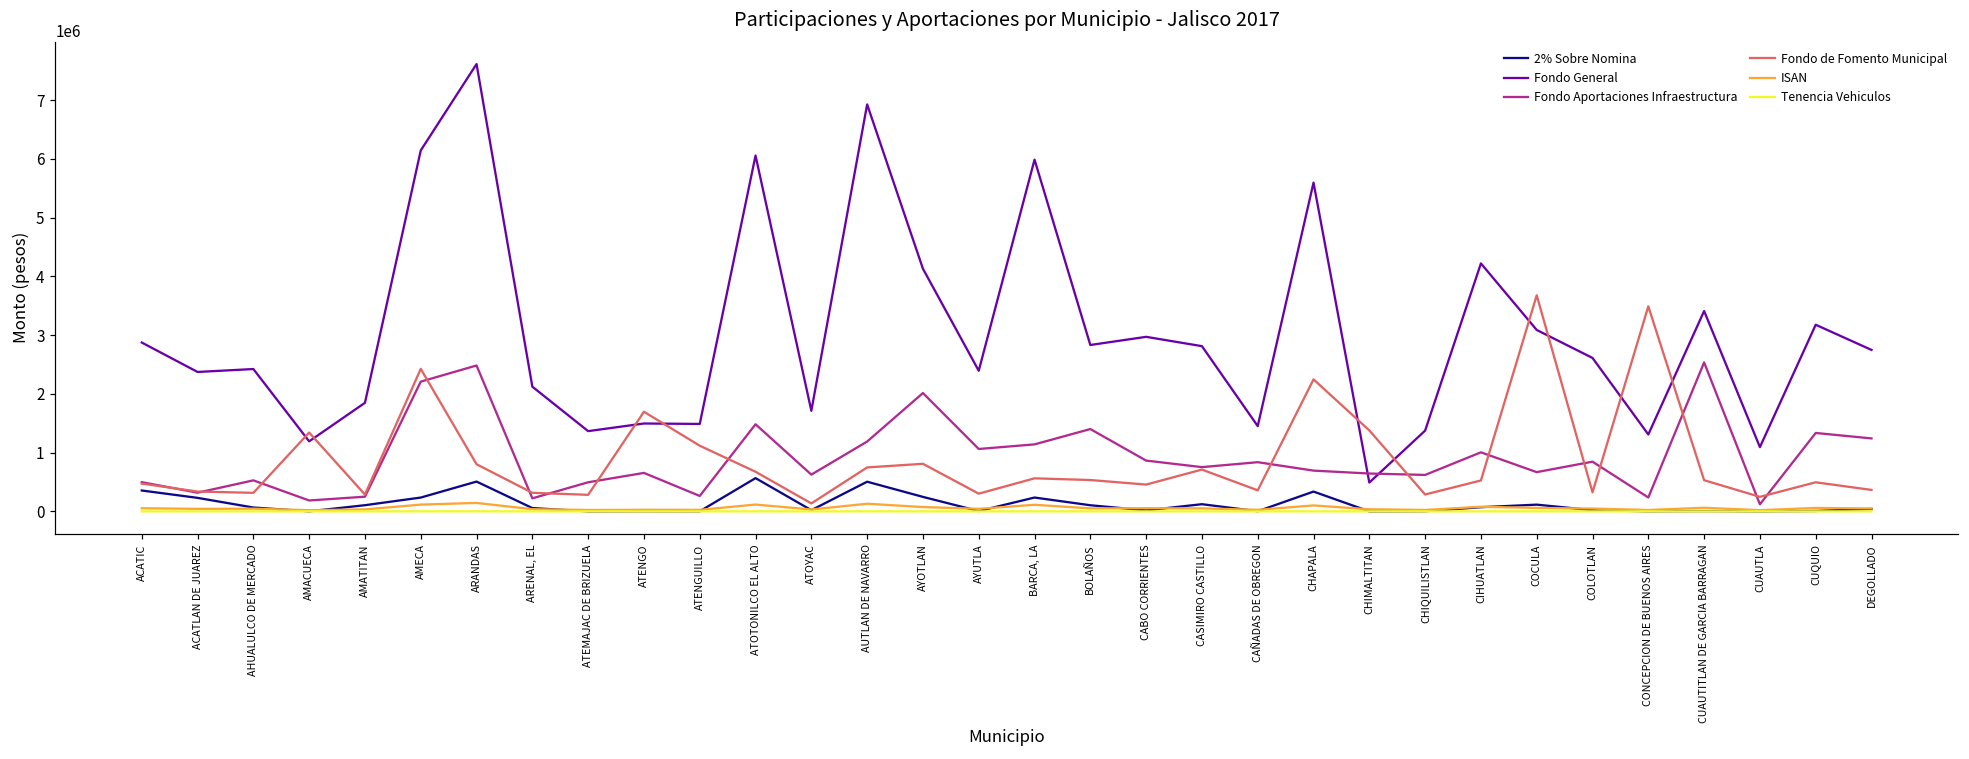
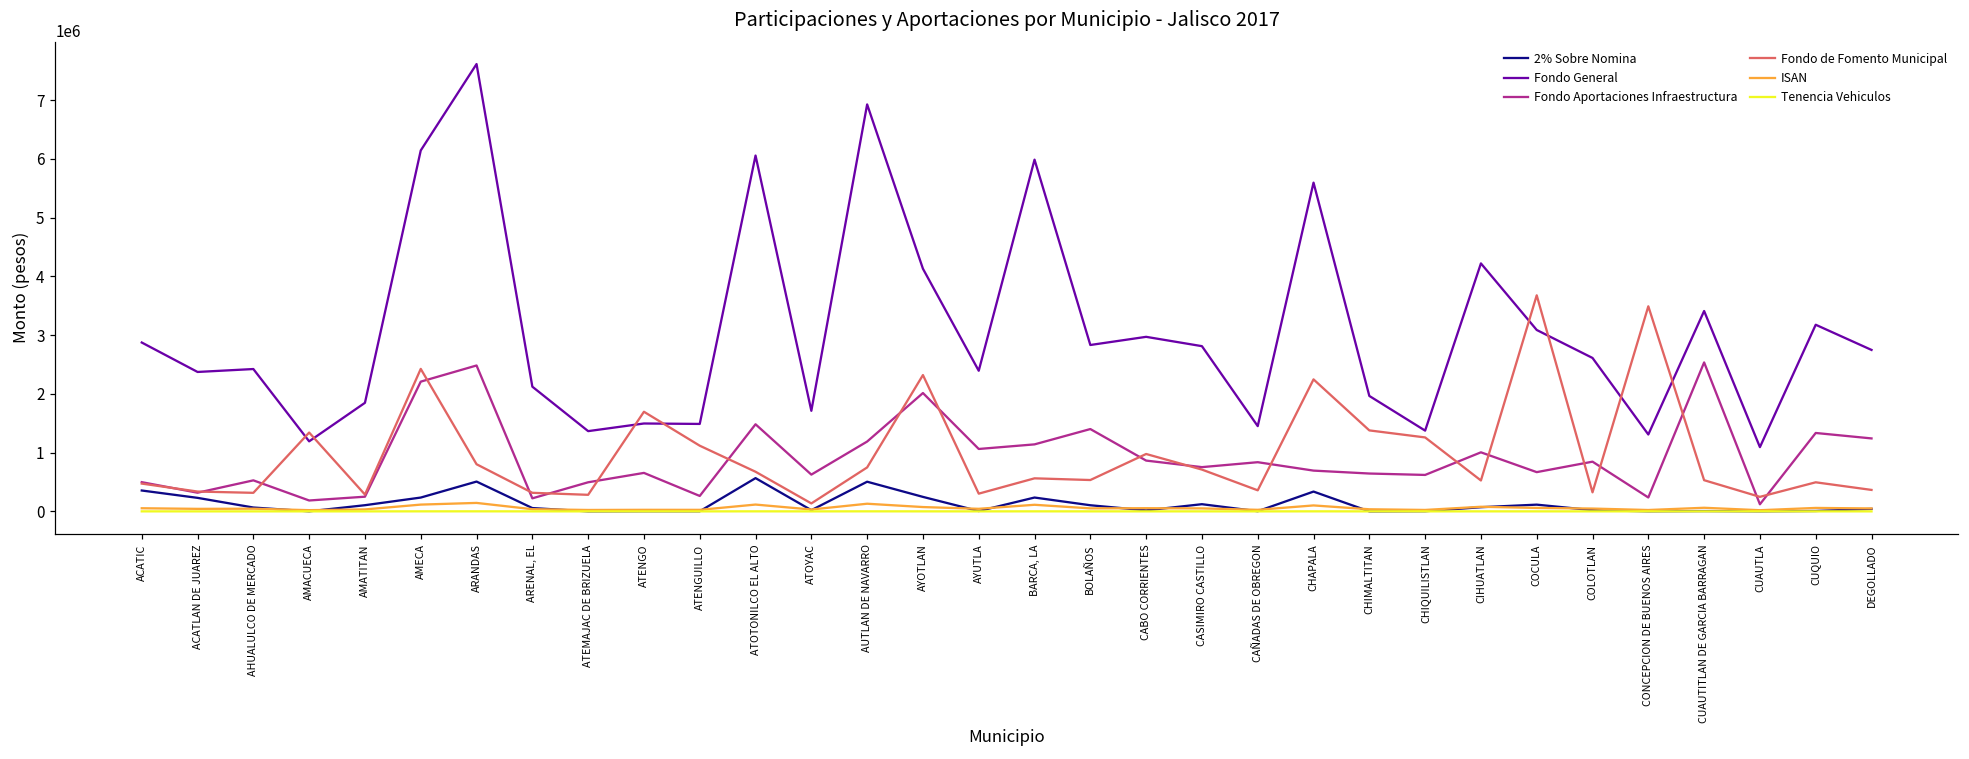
  {
    "2% Sobre Nomina": {
      "ACATIC": 400000,
      "ACATLAN DE JUAREZ": 200000,
      "AMATITAN": 100000,
      "AMECA": 200000,
      "ARANDAS": 500000,
      "ATOTONILCO EL ALTO": 600000,
      "AUTLAN DE NAVARRO": 500000,
      "AYOTLAN": 200000,
      "BARCA, LA": 200000,
      "BOLAÑOS": 100000,
      "CASIMIRO CASTILLO": 100000,
      "CHAPALA": 300000,
      "COCULA": 100000
    },
    "Fondo General": {
      "ACATIC": 2900000,
      "ACATLAN DE JUAREZ": 2400000,
      "AHUALULCO DE MERCADO": 2400000,
      "AMACUECA": 1200000,
      "AMATITAN": 1800000,
      "AMECA": 6100000,
      "ARANDAS": 7600000,
      "ARENAL, EL": 2100000,
      "ATEMAJAC DE BRIZUELA": 1400000,
      "ATENGO": 1500000,
      "ATENGUILLO": 1500000,
      "ATOTONILCO EL ALTO": 6100000,
      "ATOYAC": 1700000,
      "AUTLAN DE NAVARRO": 6900000,
      "AYOTLAN": 4100000,
      "AYUTLA": 2400000,
      "BARCA, LA": 6000000,
      "BOLAÑOS": 2800000,
      "CABO CORRIENTES": 3000000,
      "CASIMIRO CASTILLO": 2800000,
      "CAÑADAS DE OBREGON": 1500000,
      "CHAPALA": 5600000,
-     "CHIMALTITAN": 500000,
+     "CHIMALTITAN": 2000000,
      "CHIQUILISTLAN": 1400000,
      "CIHUATLAN": 4200000,
      "COCULA": 3100000,
      "COLOTLAN": 2600000,
      "CONCEPCION DE BUENOS AIRES": 1300000,
      "CUAUTITLAN DE GARCIA BARRAGAN": 3400000,
      "CUAUTLA": 1100000,
      "CUQUIO": 3200000,
      "DEGOLLADO": 2700000
    },
    "Fondo Aportaciones Infraestructura": {
      "AHUALULCO DE MERCADO": 500000,
      "AMACUECA": 200000,
      "AMECA": 2200000,
      "ARANDAS": 2500000,
      "ARENAL, EL": 200000,
      "ATEMAJAC DE BRIZUELA": 500000,
      "ATENGO": 700000,
      "ATENGUILLO": 300000,
      "ATOTONILCO EL ALTO": 1500000,
      "ATOYAC": 600000,
      "AUTLAN DE NAVARRO": 1200000,
      "AYOTLAN": 2000000,
      "AYUTLA": 1100000,
      "BARCA, LA": 1100000,
      "BOLAÑOS": 1400000,
      "CABO CORRIENTES": 900000,
      "CAÑADAS DE OBREGON": 800000,
      "CHAPALA": 700000,
      "CHIMALTITAN": 600000,
      "CHIQUILISTLAN": 600000,
      "CIHUATLAN": 1000000,
      "COCULA": 700000,
      "COLOTLAN": 800000,
      "CONCEPCION DE BUENOS AIRES": 200000,
      "CUAUTITLAN DE GARCIA BARRAGAN": 2500000,
      "CUAUTLA": 100000,
      "CUQUIO": 1300000,
      "DEGOLLADO": 1200000
    },
    "Fondo de Fomento Municipal": {
      "AHUALULCO DE MERCADO": 300000,
      "AMACUECA": 1300000,
      "AMECA": 2400000,
      "ARANDAS": 800000,
      "ARENAL, EL": 300000,
      "ATEMAJAC DE BRIZUELA": 300000,
      "ATENGO": 1700000,
      "ATENGUILLO": 1100000,
      "ATOTONILCO EL ALTO": 700000,
      "ATOYAC": 100000,
      "AUTLAN DE NAVARRO": 700000,
-     "AYOTLAN": 800000,
+     "AYOTLAN": 2300000,
      "AYUTLA": 300000,
      "BARCA, LA": 600000,
      "BOLAÑOS": 500000,
-     "CABO CORRIENTES": 500000,
+     "CABO CORRIENTES": 1000000,
      "CAÑADAS DE OBREGON": 400000,
      "CHAPALA": 2200000,
      "CHIMALTITAN": 1400000,
-     "CHIQUILISTLAN": 300000,
+     "CHIQUILISTLAN": 1300000,
      "CIHUATLAN": 500000,
      "COCULA": 3700000,
      "COLOTLAN": 300000,
      "CONCEPCION DE BUENOS AIRES": 3500000,
      "CUAUTITLAN DE GARCIA BARRAGAN": 500000,
      "CUAUTLA": 200000,
      "CUQUIO": 500000,
      "DEGOLLADO": 400000
    },
    "ISAN": {
      "ACATIC": 100000,
      "AMECA": 100000,
      "ARANDAS": 100000,
      "ATOTONILCO EL ALTO": 100000,
      "AUTLAN DE NAVARRO": 100000,
      "AYOTLAN": 100000,
      "BARCA, LA": 100000,
      "BOLAÑOS": 100000,
      "CASIMIRO CASTILLO": 100000,
      "CHAPALA": 100000,
      "COCULA": 100000,
      "CUAUTITLAN DE GARCIA BARRAGAN": 100000,
      "CUQUIO": 100000
    },
    "Tenencia Vehiculos": {
      "ACATIC": 0,
      "AMECA": 0,
      "ARANDAS": 0,
      "ATOTONILCO EL ALTO": 0,
      "AUTLAN DE NAVARRO": 0,
      "AYOTLAN": 0,
      "BARCA, LA": 0,
      "BOLAÑOS": 0,
      "CASIMIRO CASTILLO": 0,
      "CHAPALA": 0,
      "CIHUATLAN": 0,
      "COCULA": 0
    }
  }
